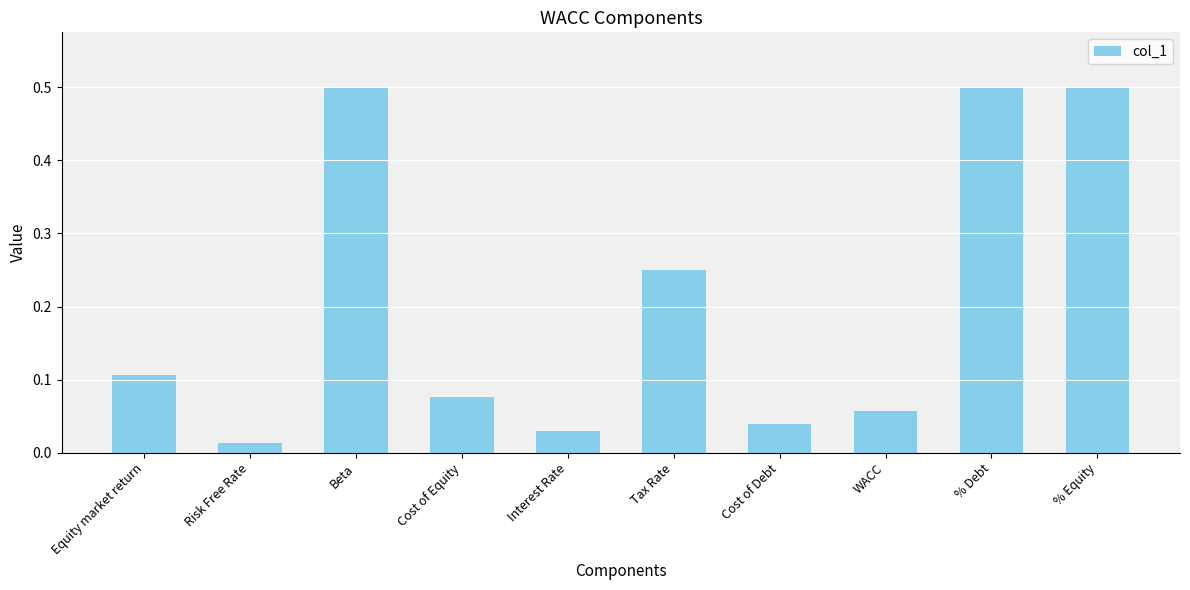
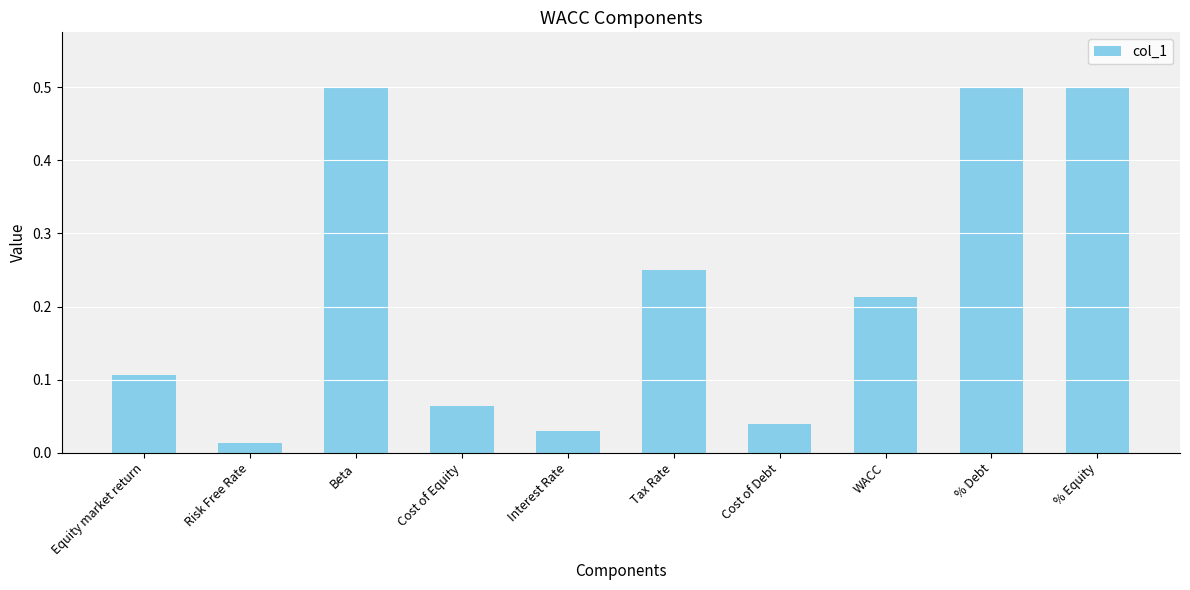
  {
    "Equity market return": 0.11,
    "Risk Free Rate": 0.01,
    "Beta": 0.50,
-   "Cost of Equity": 0.08,
+   "Cost of Equity": 0.06,
    "Interest Rate": 0.03,
    "Tax Rate": 0.25,
    "Cost of Debt": 0.04,
-   "WACC": 0.06,
+   "WACC": 0.21,
    "% Debt": 0.50,
    "% Equity": 0.50
  }
